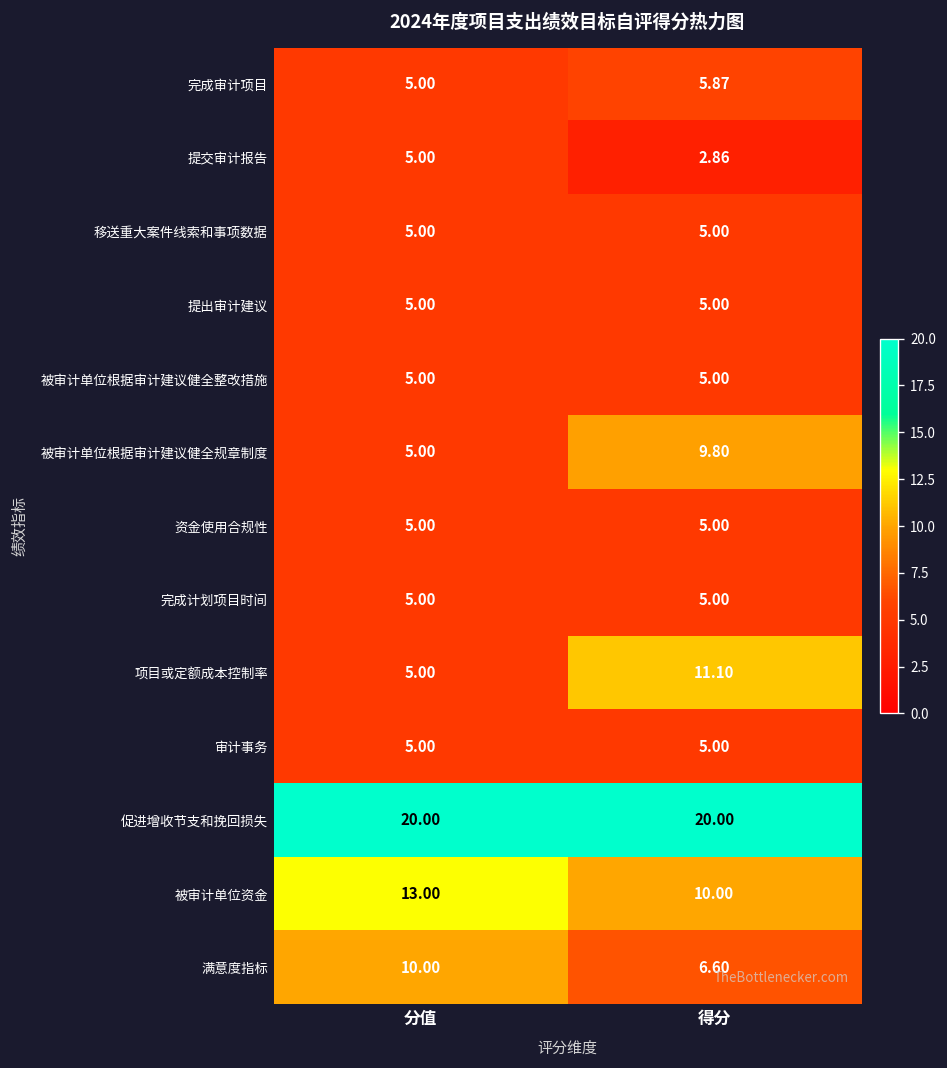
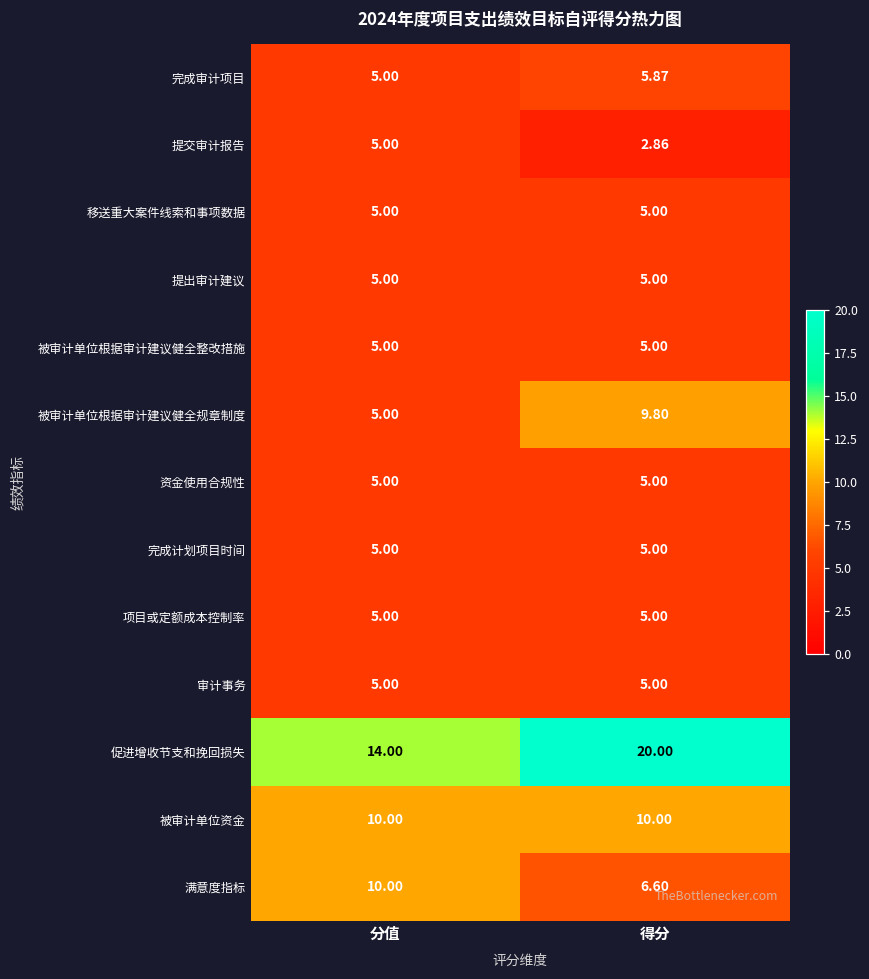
  {
    "完成审计项目": {
      "分值": 5.00,
      "得分": 5.87
    },
    "提交审计报告": {
      "分值": 5.00,
      "得分": 2.86
    },
    "移送重大案件线索和事项数据": {
      "分值": 5.00,
      "得分": 5.00
    },
    "提出审计建议": {
      "分值": 5.00,
      "得分": 5.00
    },
    "被审计单位根据审计建议健全整改措施": {
      "分值": 5.00,
      "得分": 5.00
    },
    "被审计单位根据审计建议健全规章制度": {
      "分值": 5.00,
      "得分": 9.80
    },
    "资金使用合规性": {
      "分值": 5.00,
      "得分": 5.00
    },
    "完成计划项目时间": {
      "分值": 5.00,
      "得分": 5.00
    },
    "项目或定额成本控制率": {
      "分值": 5.00,
-     "得分": 11.10
+     "得分": 5.00
    },
    "审计事务": {
      "分值": 5.00,
      "得分": 5.00
    },
    "促进增收节支和挽回损失": {
-     "分值": 20.00,
+     "分值": 14.00,
      "得分": 20.00
    },
    "被审计单位资金": {
-     "分值": 13.00,
+     "分值": 10.00,
      "得分": 10.00
    },
    "满意度指标": {
      "分值": 10.00
    }
  }
